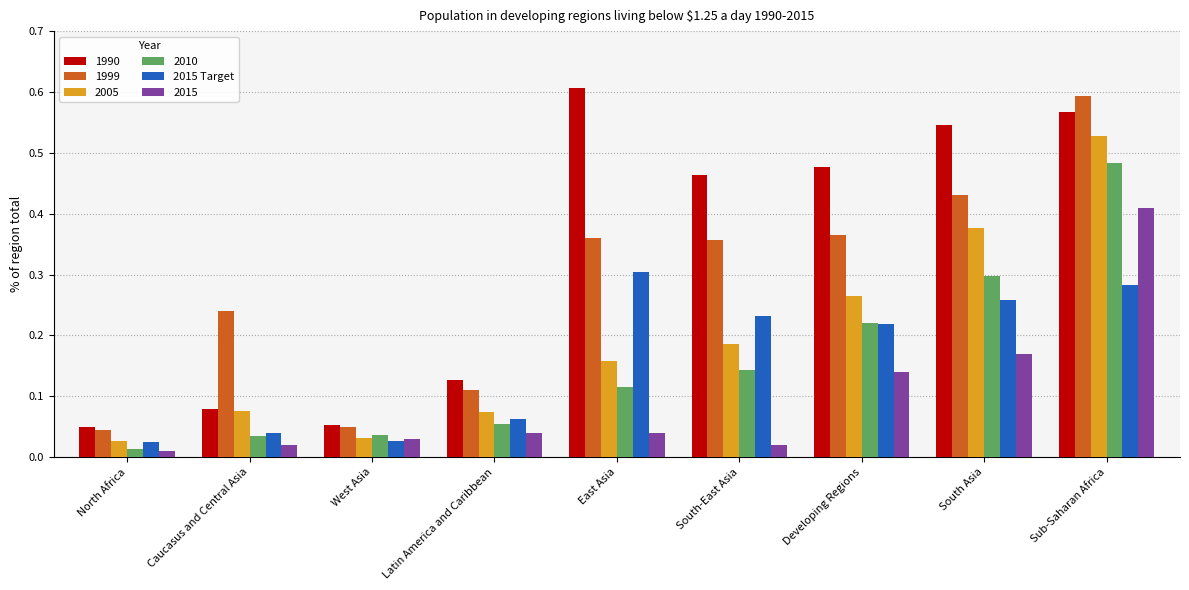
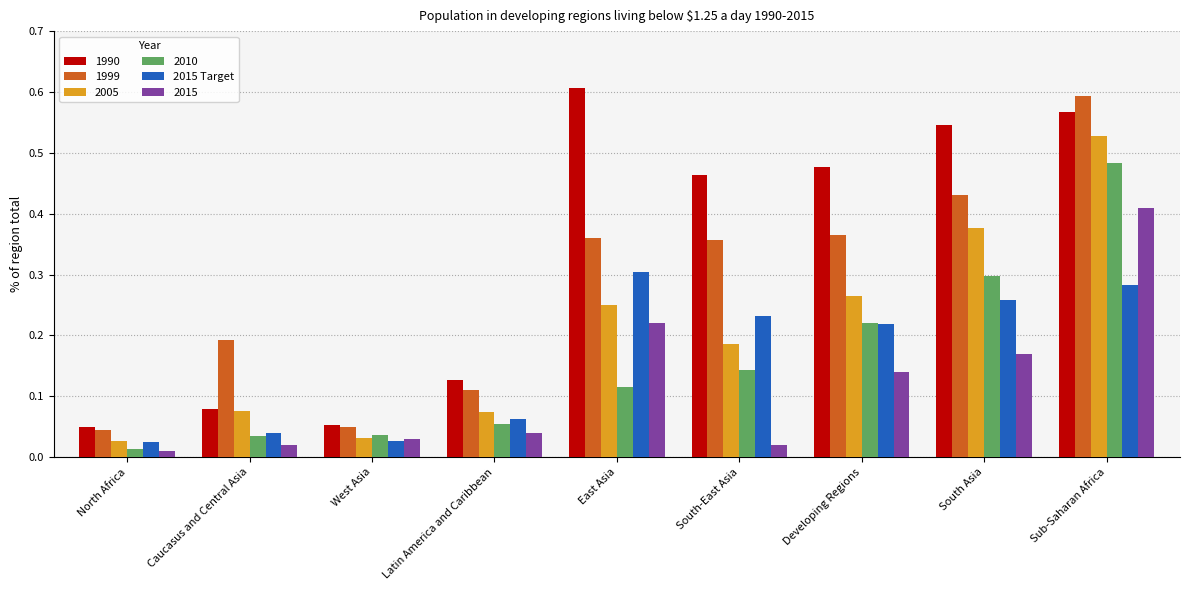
  {
    "1990": {
      "North Africa": 0.05,
      "Caucasus and Central Asia": 0.08,
      "West Asia": 0.05,
      "Latin America and Caribbean": 0.13,
      "East Asia": 0.61,
      "South-East Asia": 0.46,
      "Developing Regions": 0.48,
      "South Asia": 0.55,
      "Sub-Saharan Africa": 0.57
    },
    "1999": {
      "North Africa": 0.05,
-     "Caucasus and Central Asia": 0.24,
+     "Caucasus and Central Asia": 0.19,
      "West Asia": 0.05,
      "Latin America and Caribbean": 0.11,
      "East Asia": 0.36,
      "South-East Asia": 0.36,
      "Developing Regions": 0.37,
      "South Asia": 0.43,
      "Sub-Saharan Africa": 0.59
    },
    "2005": {
      "North Africa": 0.03,
      "Caucasus and Central Asia": 0.08,
      "West Asia": 0.03,
      "Latin America and Caribbean": 0.07,
-     "East Asia": 0.16,
+     "East Asia": 0.25,
      "South-East Asia": 0.19,
      "Developing Regions": 0.27,
      "South Asia": 0.38,
      "Sub-Saharan Africa": 0.53
    },
    "2010": {
      "North Africa": 0.01,
      "Caucasus and Central Asia": 0.04,
      "West Asia": 0.04,
      "Latin America and Caribbean": 0.06,
      "East Asia": 0.12,
      "South-East Asia": 0.14,
      "Developing Regions": 0.22,
      "South Asia": 0.30,
      "Sub-Saharan Africa": 0.48
    },
    "2015 Target": {
      "North Africa": 0.03,
      "Caucasus and Central Asia": 0.04,
      "West Asia": 0.03,
      "Latin America and Caribbean": 0.06,
      "East Asia": 0.30,
      "South-East Asia": 0.23,
      "Developing Regions": 0.22,
      "South Asia": 0.26,
      "Sub-Saharan Africa": 0.28
    },
    "2015": {
      "North Africa": 0.01,
      "Caucasus and Central Asia": 0.02,
      "West Asia": 0.03,
      "Latin America and Caribbean": 0.04,
-     "East Asia": 0.04,
+     "East Asia": 0.22,
      "South-East Asia": 0.02,
      "Developing Regions": 0.14,
      "South Asia": 0.17,
      "Sub-Saharan Africa": 0.41
    }
  }
